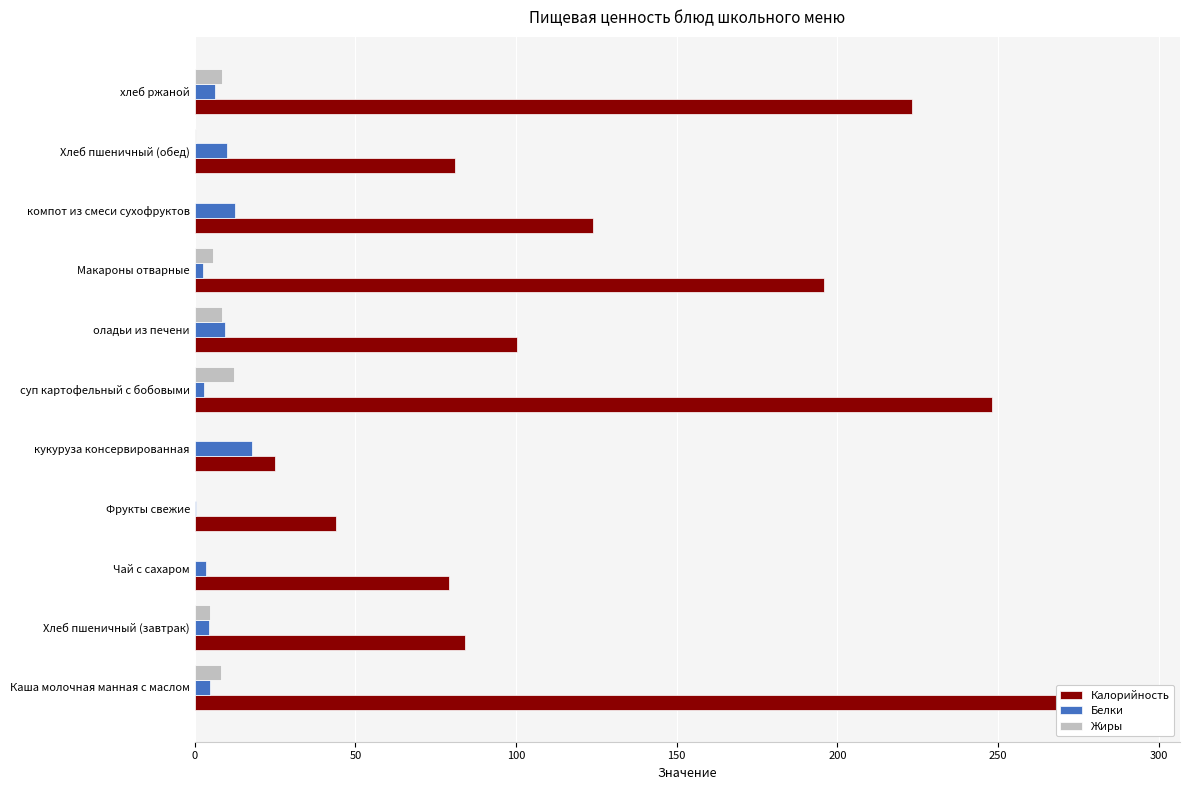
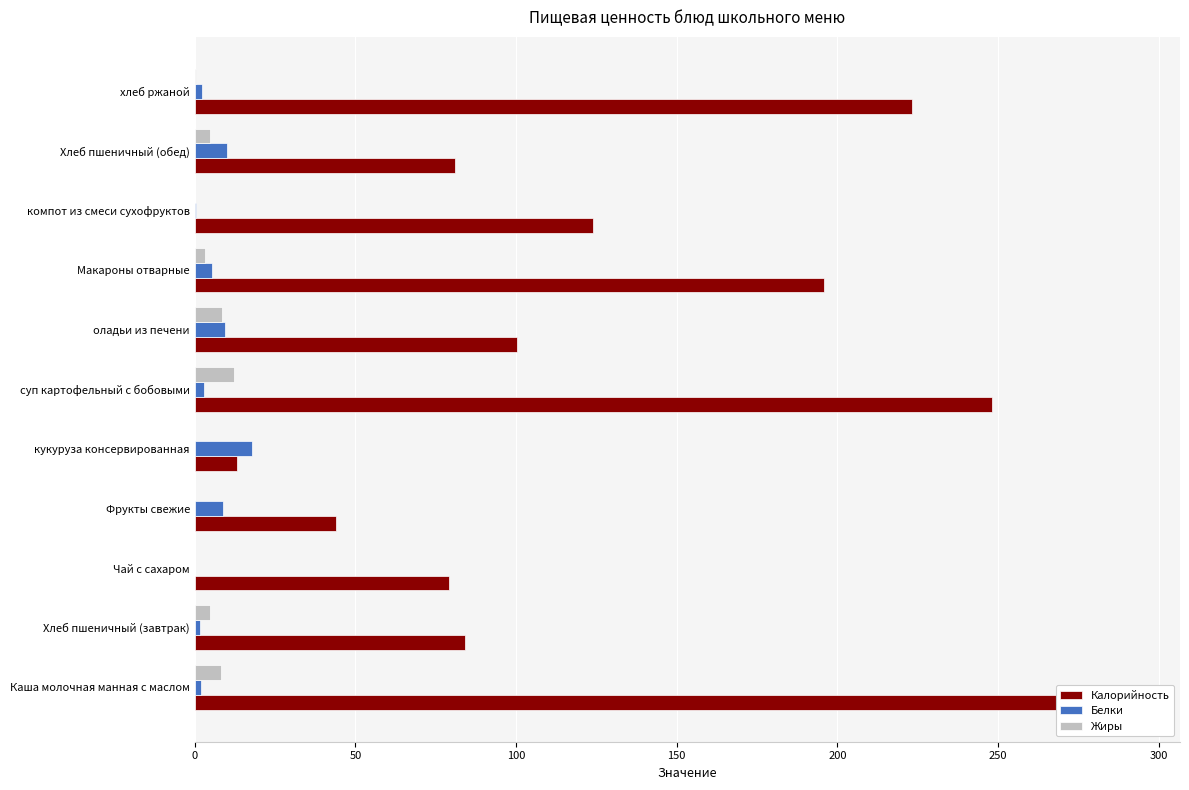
  {
    "Калорийность": {
      "хлеб ржаной": 223,
      "Хлеб пшеничный (обед)": 81,
      "компот из смеси сухофруктов": 124,
      "Макароны отварные": 196,
      "оладьи из печени": 100,
      "суп картофельный с бобовыми": 248,
-     "кукуруза консервированная": 25,
+     "кукуруза консервированная": 13,
      "Фрукты свежие": 44,
      "Чай с сахаром": 79,
      "Хлеб пшеничный (завтрак)": 84
    },
    "Белки": {
-     "хлеб ржаной": 6,
+     "хлеб ржаной": 2,
      "Хлеб пшеничный (обед)": 10,
-     "компот из смеси сухофруктов": 13,
-     "Макароны отварные": 3,
+     "компот из смеси сухофруктов": 0,
+     "Макароны отварные": 5,
      "оладьи из печени": 9,
      "суп картофельный с бобовыми": 3,
      "кукуруза консервированная": 18,
-     "Фрукты свежие": 0,
-     "Чай с сахаром": 3,
-     "Хлеб пшеничный (завтрак)": 4,
-     "Каша молочная манная с маслом": 5
+     "Фрукты свежие": 9,
+     "Чай с сахаром": 0,
+     "Хлеб пшеничный (завтрак)": 2,
+     "Каша молочная манная с маслом": 2
    },
    "Жиры": {
-     "хлеб ржаной": 9,
-     "Хлеб пшеничный (обед)": 0,
+     "хлеб ржаной": 0,
+     "Хлеб пшеничный (обед)": 5,
      "компот из смеси сухофруктов": 0,
-     "Макароны отварные": 6,
+     "Макароны отварные": 3,
      "оладьи из печени": 9,
      "суп картофельный с бобовыми": 12,
      "кукуруза консервированная": 0,
      "Фрукты свежие": 0,
      "Чай с сахаром": 0,
      "Хлеб пшеничный (завтрак)": 5,
      "Каша молочная манная с маслом": 8
    }
  }
